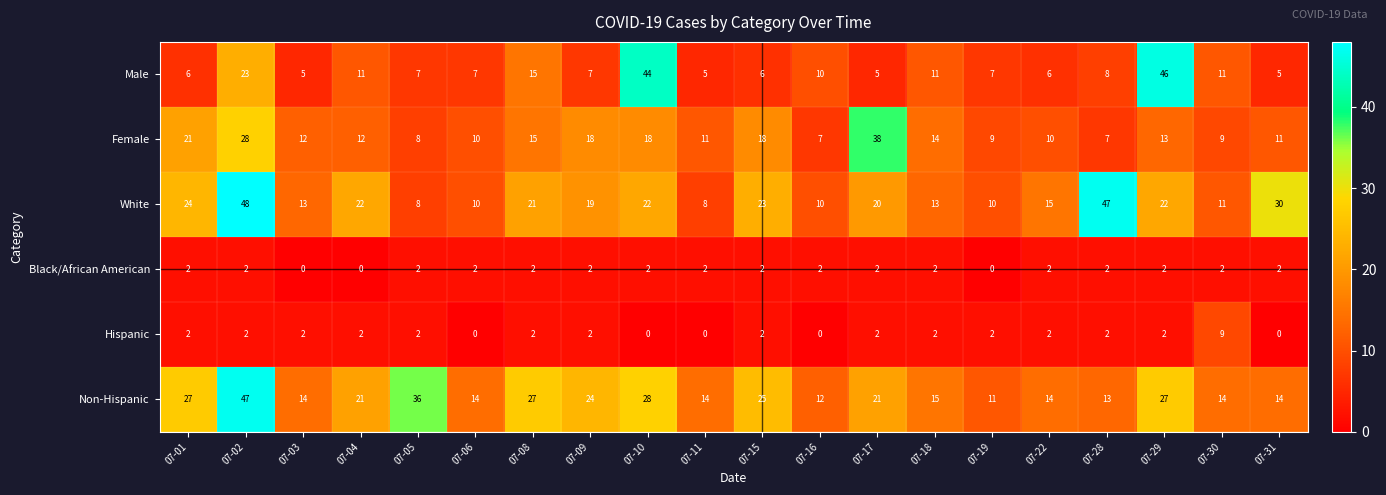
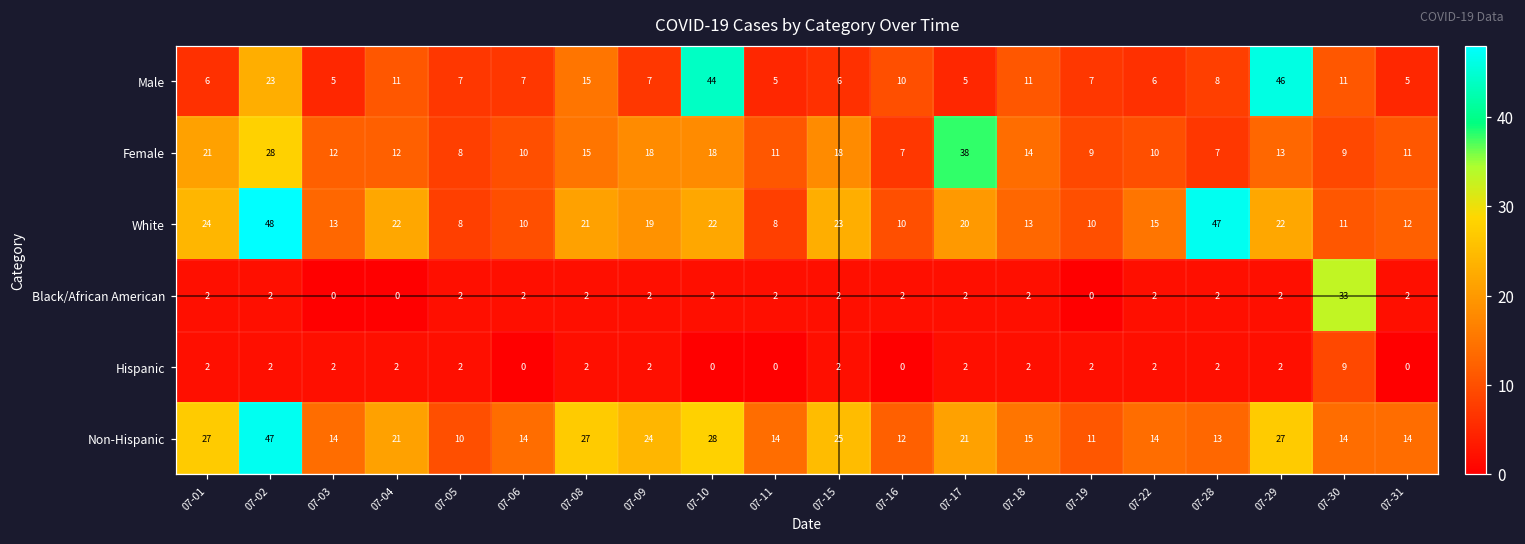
  {
    "Male": {
      "07-01": 6,
      "07-02": 23,
      "07-03": 5,
      "07-04": 11,
      "07-05": 7,
      "07-06": 7,
      "07-08": 15,
      "07-09": 7,
      "07-10": 44,
      "07-11": 5,
      "07-15": 6,
      "07-16": 10,
      "07-17": 5,
      "07-18": 11,
      "07-19": 7,
      "07-22": 6,
      "07-28": 8,
      "07-29": 46,
      "07-30": 11,
      "07-31": 5
    },
    "Female": {
      "07-01": 21,
      "07-02": 28,
      "07-03": 12,
      "07-04": 12,
      "07-05": 8,
      "07-06": 10,
      "07-08": 15,
      "07-09": 18,
      "07-10": 18,
      "07-11": 11,
      "07-15": 18,
      "07-16": 7,
      "07-17": 38,
      "07-18": 14,
      "07-19": 9,
      "07-22": 10,
      "07-28": 7,
      "07-29": 13,
      "07-30": 9,
      "07-31": 11
    },
    "White": {
      "07-01": 24,
      "07-02": 48,
      "07-03": 13,
      "07-04": 22,
      "07-05": 8,
      "07-06": 10,
      "07-08": 21,
      "07-09": 19,
      "07-10": 22,
      "07-11": 8,
      "07-15": 23,
      "07-16": 10,
      "07-17": 20,
      "07-18": 13,
      "07-19": 10,
      "07-22": 15,
      "07-28": 47,
      "07-29": 22,
      "07-30": 11,
-     "07-31": 30
+     "07-31": 12
    },
    "Black/African American": {
      "07-01": 2,
      "07-02": 2,
      "07-03": 0,
      "07-04": 0,
      "07-05": 2,
      "07-06": 2,
      "07-08": 2,
      "07-09": 2,
      "07-10": 2,
      "07-11": 2,
      "07-15": 2,
      "07-16": 2,
      "07-17": 2,
      "07-18": 2,
      "07-19": 0,
      "07-22": 2,
      "07-28": 2,
      "07-29": 2,
-     "07-30": 2,
+     "07-30": 33,
      "07-31": 2
    },
    "Hispanic": {
      "07-01": 2,
      "07-02": 2,
      "07-03": 2,
      "07-04": 2,
      "07-05": 2,
      "07-06": 0,
      "07-08": 2,
      "07-09": 2,
      "07-10": 0,
      "07-11": 0,
      "07-15": 2,
      "07-16": 0,
      "07-17": 2,
      "07-18": 2,
      "07-19": 2,
      "07-22": 2,
      "07-28": 2,
      "07-29": 2,
      "07-30": 9,
      "07-31": 0
    },
    "Non-Hispanic": {
      "07-01": 27,
      "07-02": 47,
      "07-03": 14,
      "07-04": 21,
-     "07-05": 36,
+     "07-05": 10,
      "07-06": 14,
      "07-08": 27,
      "07-09": 24,
      "07-10": 28,
      "07-11": 14,
      "07-15": 25,
      "07-16": 12,
      "07-17": 21,
      "07-18": 15,
      "07-19": 11,
      "07-22": 14,
      "07-28": 13,
      "07-29": 27,
      "07-30": 14,
      "07-31": 14
    }
  }
